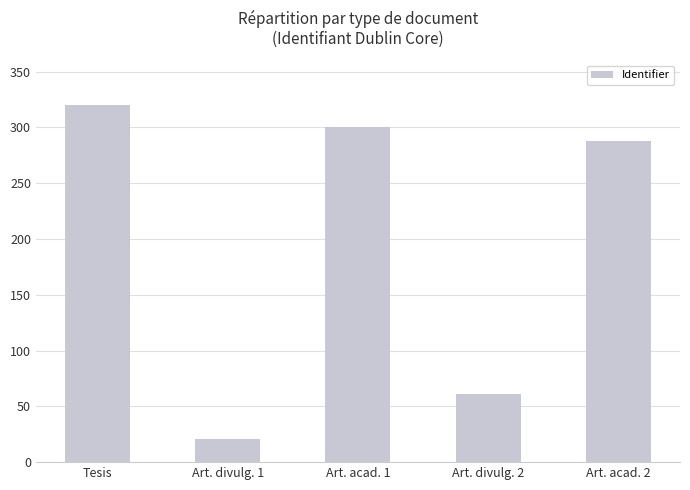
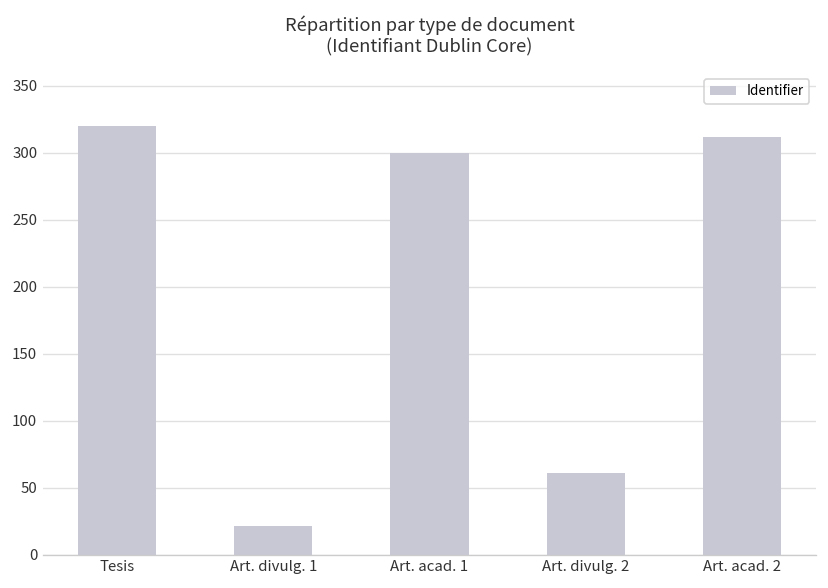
  {
    "Tesis": 320,
    "Art. divulg. 1": 21,
    "Art. acad. 1": 300,
    "Art. divulg. 2": 61,
-   "Art. acad. 2": 288
+   "Art. acad. 2": 312
  }
